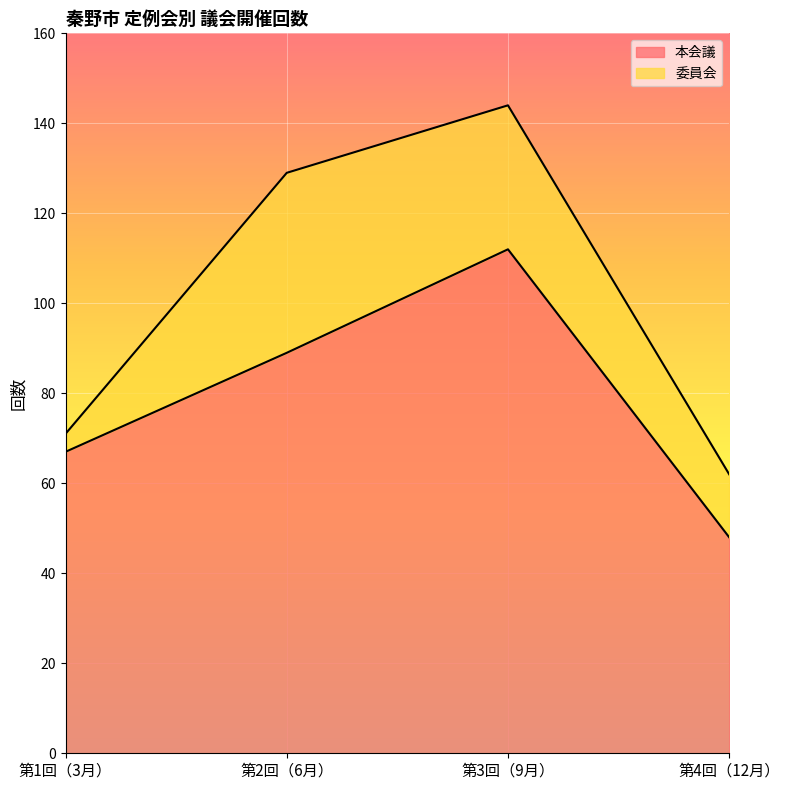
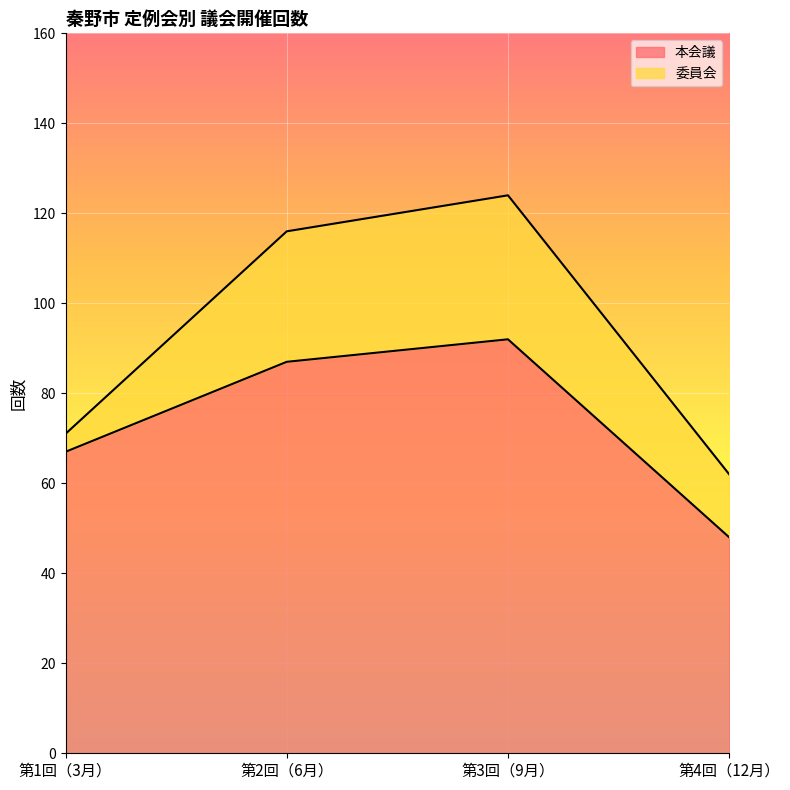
  {
    "本会議": {
      "第1回（3月）": 67,
-     "第2回（6月）": 89,
-     "第3回（9月）": 112,
+     "第2回（6月）": 87,
+     "第3回（9月）": 92,
      "第4回（12月）": 48
    },
    "委員会": {
      "第1回（3月）": 4,
-     "第2回（6月）": 40,
+     "第2回（6月）": 29,
      "第3回（9月）": 32,
      "第4回（12月）": 14
    }
  }
